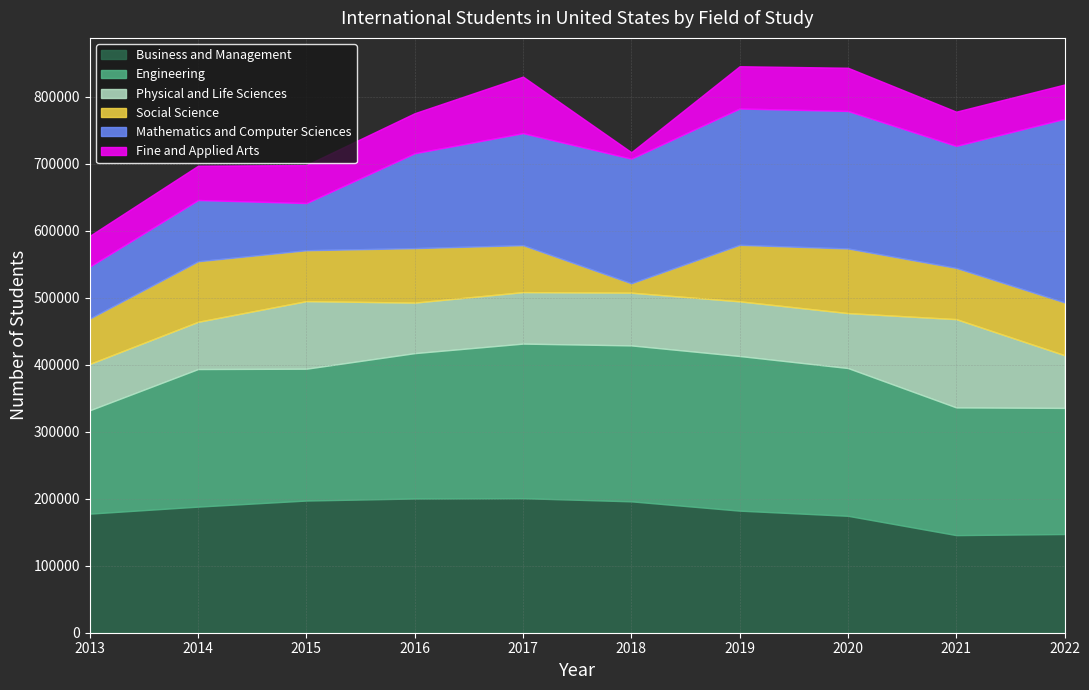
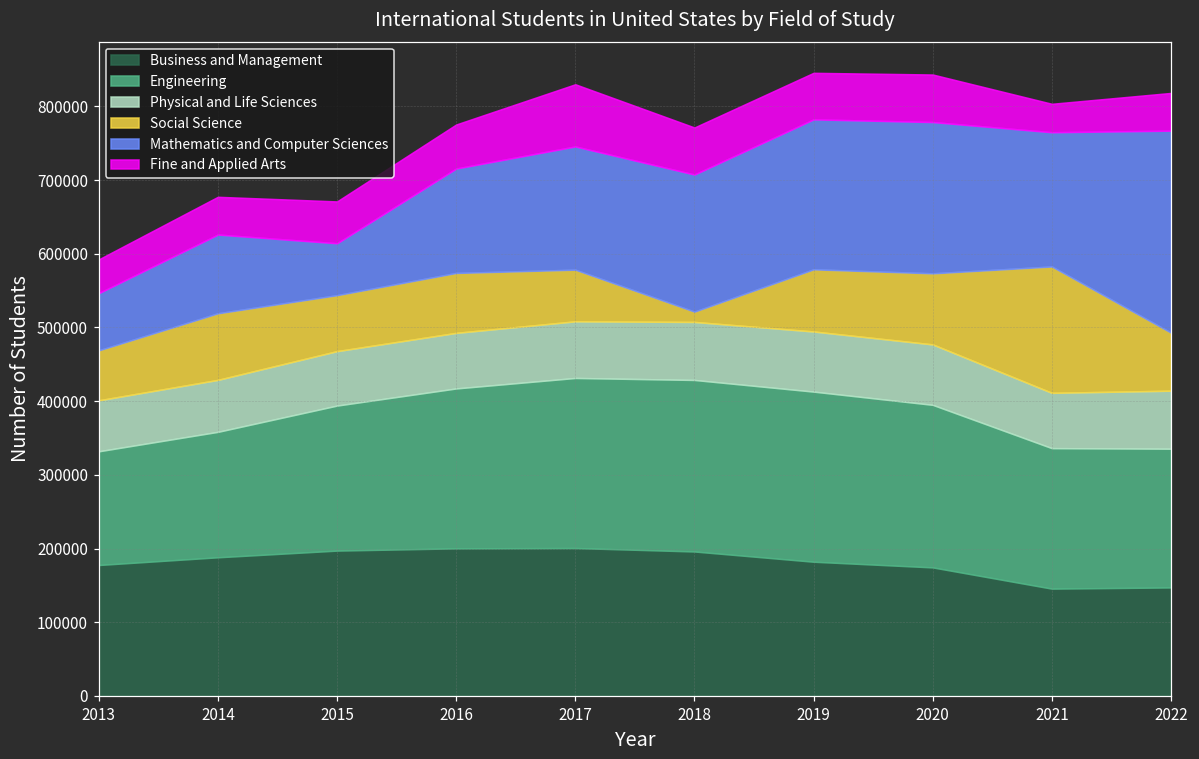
  {
    "Engineering": {
      "2013": 150000,
-     "2014": 210000,
+     "2014": 170000,
      "2015": 200000,
      "2016": 220000,
      "2017": 230000,
      "2018": 230000,
      "2019": 230000,
      "2020": 220000,
      "2021": 190000,
      "2022": 190000
    },
    "Physical and Life Sciences": {
      "2013": 70000,
      "2014": 70000,
-     "2015": 100000,
+     "2015": 70000,
      "2016": 80000,
      "2017": 80000,
      "2018": 80000,
      "2019": 80000,
      "2020": 80000,
-     "2021": 130000,
+     "2021": 80000,
      "2022": 80000
    },
    "Social Science": {
      "2013": 70000,
      "2014": 90000,
      "2015": 80000,
      "2016": 80000,
      "2017": 70000,
      "2018": 10000,
      "2019": 80000,
      "2020": 100000,
-     "2021": 80000,
+     "2021": 170000,
      "2022": 80000
    },
    "Mathematics and Computer Sciences": {
      "2013": 80000,
-     "2014": 90000,
+     "2014": 110000,
      "2015": 70000,
      "2016": 140000,
      "2017": 170000,
      "2018": 190000,
      "2019": 200000,
      "2020": 210000,
      "2021": 180000,
      "2022": 270000
    },
    "Fine and Applied Arts": {
      "2013": 50000,
      "2014": 50000,
      "2015": 60000,
      "2016": 60000,
      "2017": 80000,
-     "2018": 10000,
+     "2018": 60000,
      "2019": 60000,
      "2020": 60000,
-     "2021": 50000,
+     "2021": 40000,
      "2022": 50000
    }
  }
